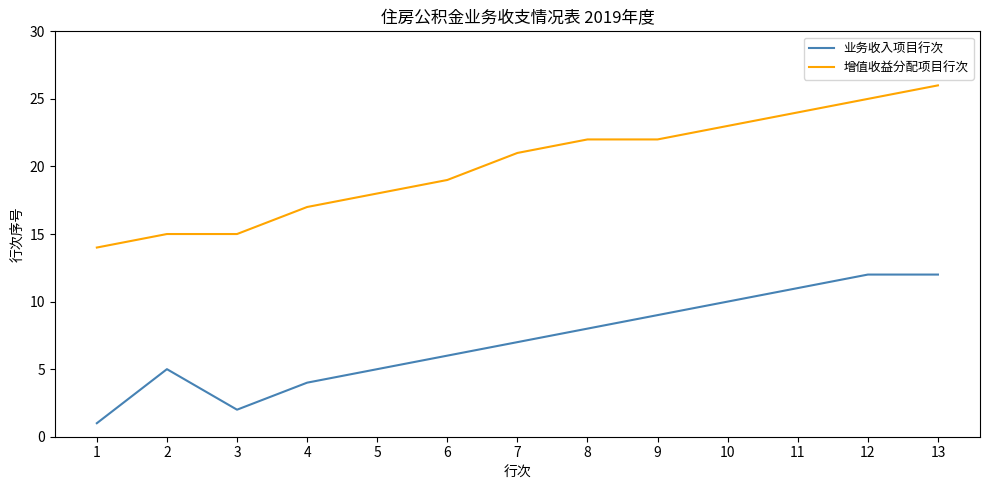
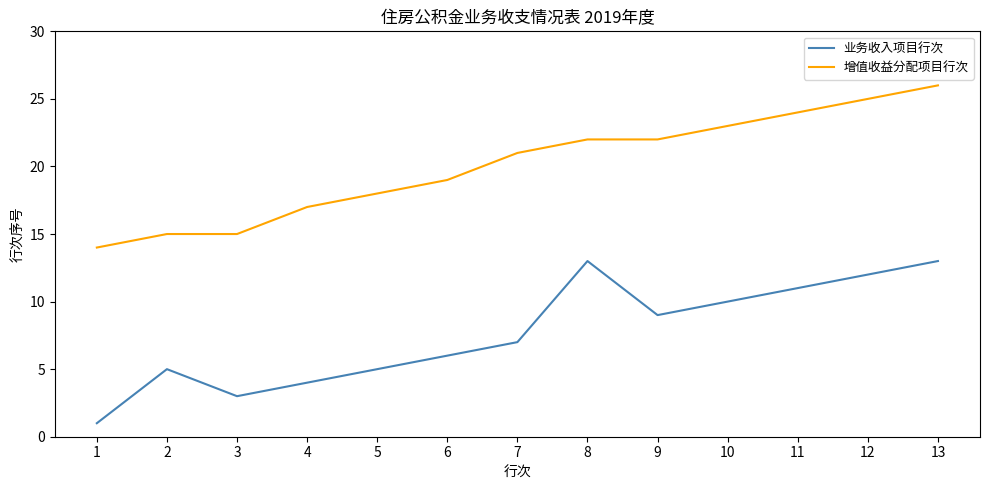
  {
    "业务收入项目行次": {
      "1": 1,
      "2": 5,
-     "3": 2,
+     "3": 3,
      "4": 4,
      "5": 5,
      "6": 6,
      "7": 7,
-     "8": 8,
+     "8": 13,
      "9": 9,
      "10": 10,
      "11": 11,
      "12": 12,
-     "13": 12
+     "13": 13
    },
    "增值收益分配项目行次": {
      "1": 14,
      "2": 15,
      "3": 15,
      "4": 17,
      "5": 18,
      "6": 19,
      "7": 21,
      "8": 22,
      "9": 22,
      "10": 23,
      "11": 24,
      "12": 25,
      "13": 26
    }
  }
